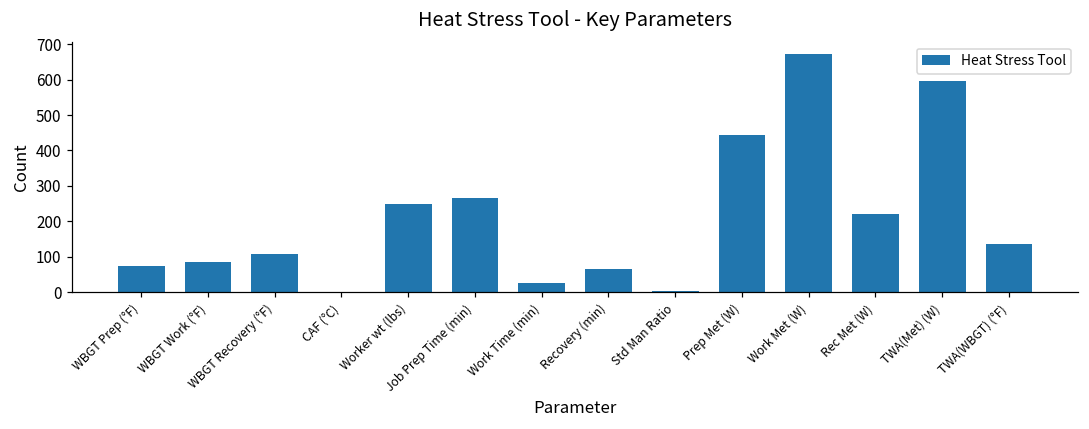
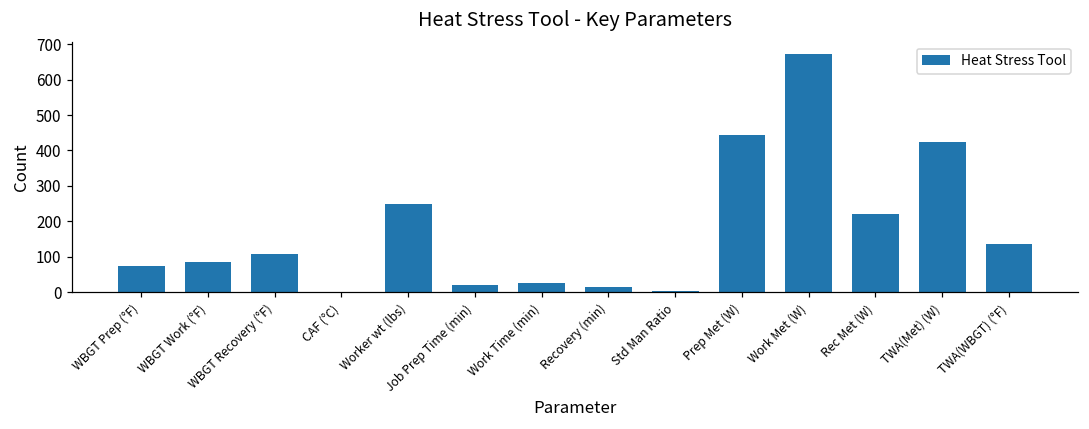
  {
    "WBGT Prep (°F)": 70,
    "WBGT Work (°F)": 90,
    "WBGT Recovery (°F)": 110,
    "CAF (°C)": 0,
    "Worker wt (lbs)": 250,
-   "Job Prep Time (min)": 270,
+   "Job Prep Time (min)": 20,
    "Work Time (min)": 30,
-   "Recovery (min)": 70,
+   "Recovery (min)": 20,
    "Prep Met (W)": 450,
    "Work Met (W)": 670,
    "Rec Met (W)": 220,
-   "TWA(Met) (W)": 600,
+   "TWA(Met) (W)": 420,
    "TWA(WBGT) (°F)": 140
  }
